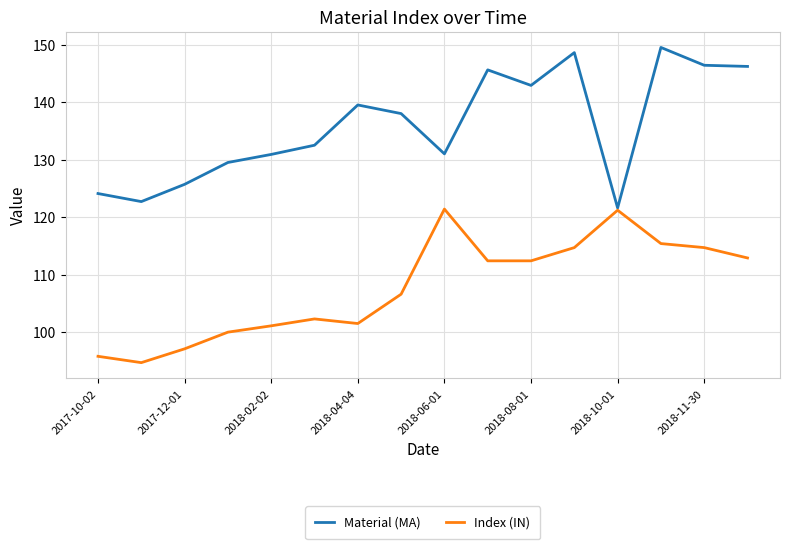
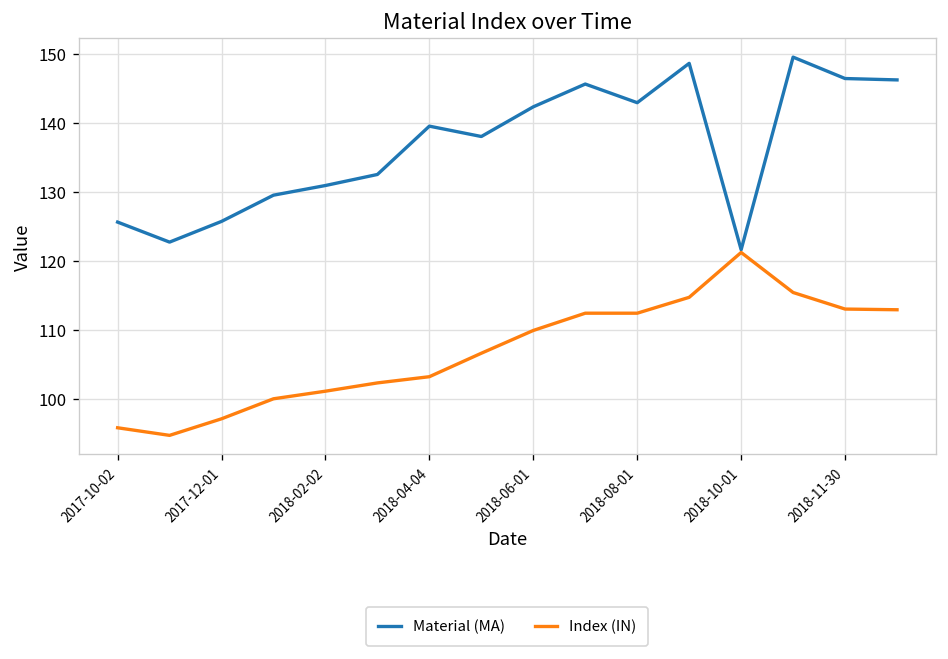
  {
    "Material (MA)": {
-     "2017-10-02": 124,
+     "2017-10-02": 126,
      "2017-12-01": 126,
      "2018-02-02": 131,
      "2018-04-04": 140,
-     "2018-06-01": 131,
+     "2018-06-01": 142,
      "2018-08-01": 143,
      "2018-11-30": 146
    },
    "Index (IN)": {
      "2017-10-02": 96,
      "2017-12-01": 97,
      "2018-02-02": 101,
-     "2018-04-04": 102,
-     "2018-06-01": 121,
+     "2018-04-04": 103,
+     "2018-06-01": 110,
      "2018-08-01": 112,
-     "2018-11-30": 115
+     "2018-11-30": 113
    }
  }
